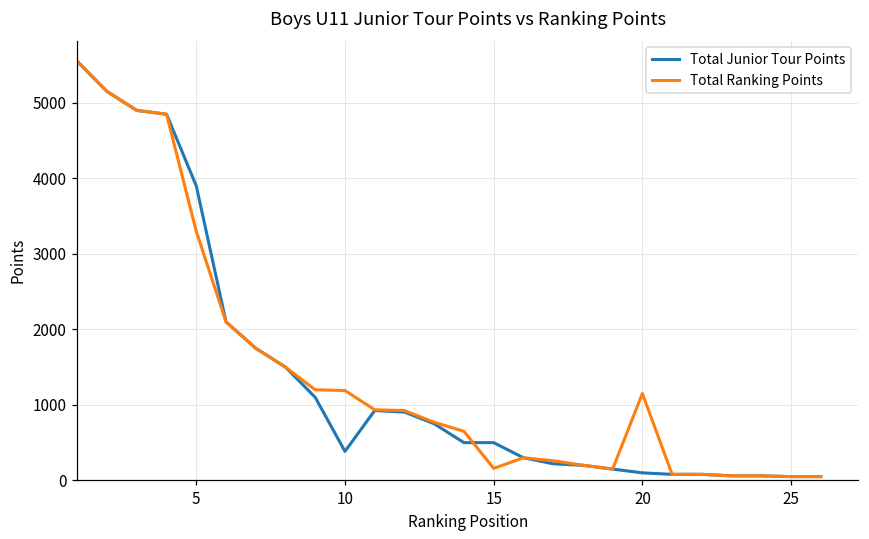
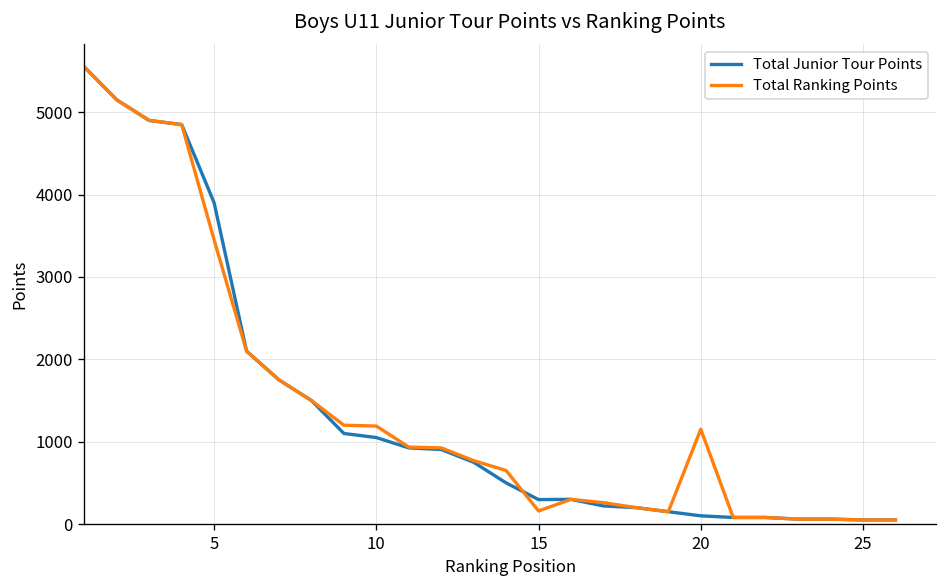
  {
    "Total Junior Tour Points": {
      "5": 3900,
-     "10": 400,
-     "15": 500,
+     "10": 1100,
+     "15": 300,
      "20": 100
    },
    "Total Ranking Points": {
-     "5": 3300,
+     "5": 3500,
      "10": 1200,
      "15": 200,
      "20": 1200
    }
  }
